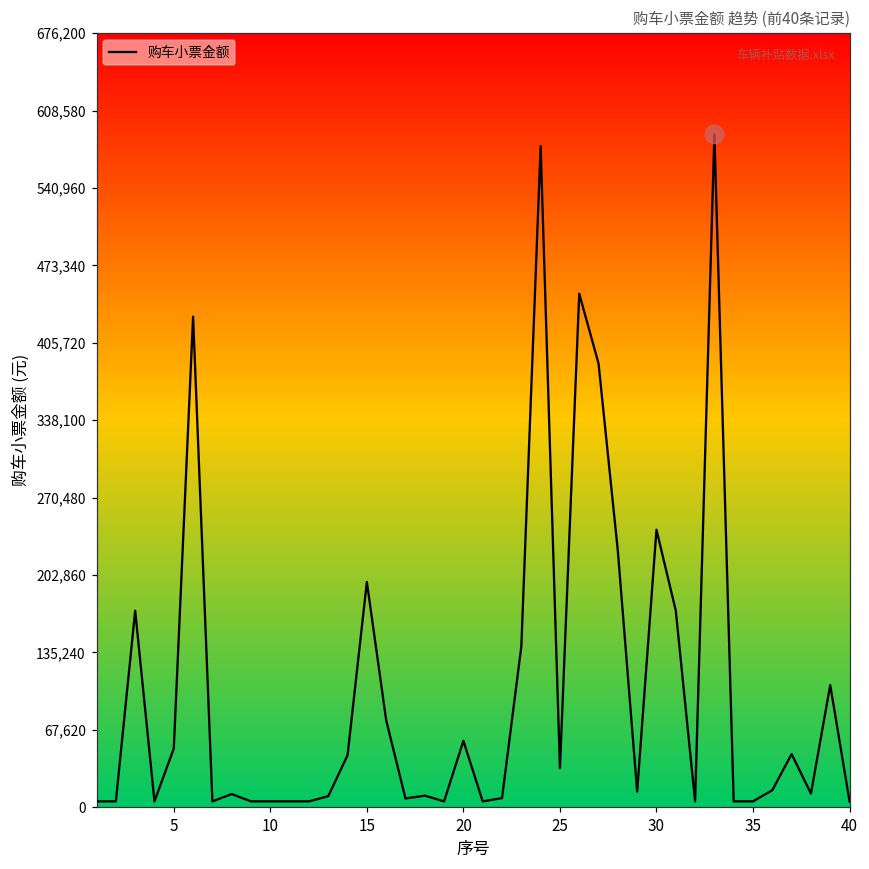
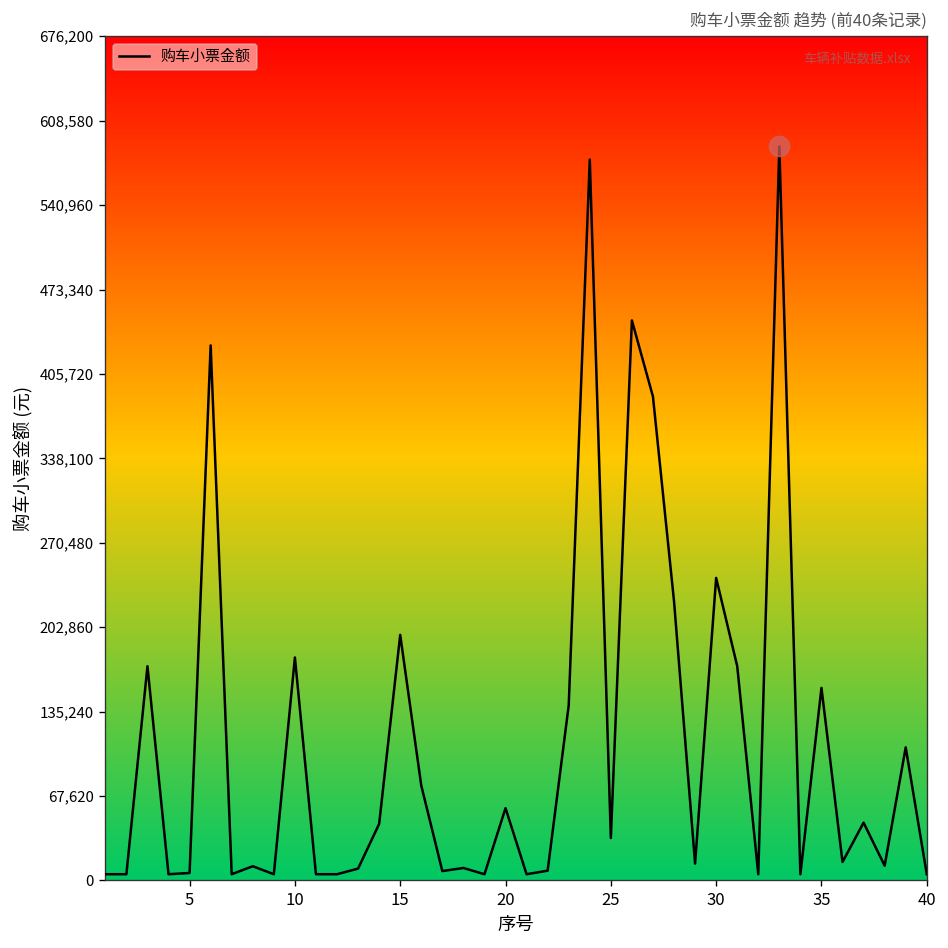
  {
    "购车小票金额": {
-     "5": "51,000",
-     "10": "5,000",
+     "5": "6,000",
+     "10": "179,000",
      "15": "197,000",
      "20": "58,000",
      "25": "34,000",
      "30": "242,000",
-     "35": "5,000"
+     "35": "154,000"
    }
  }
